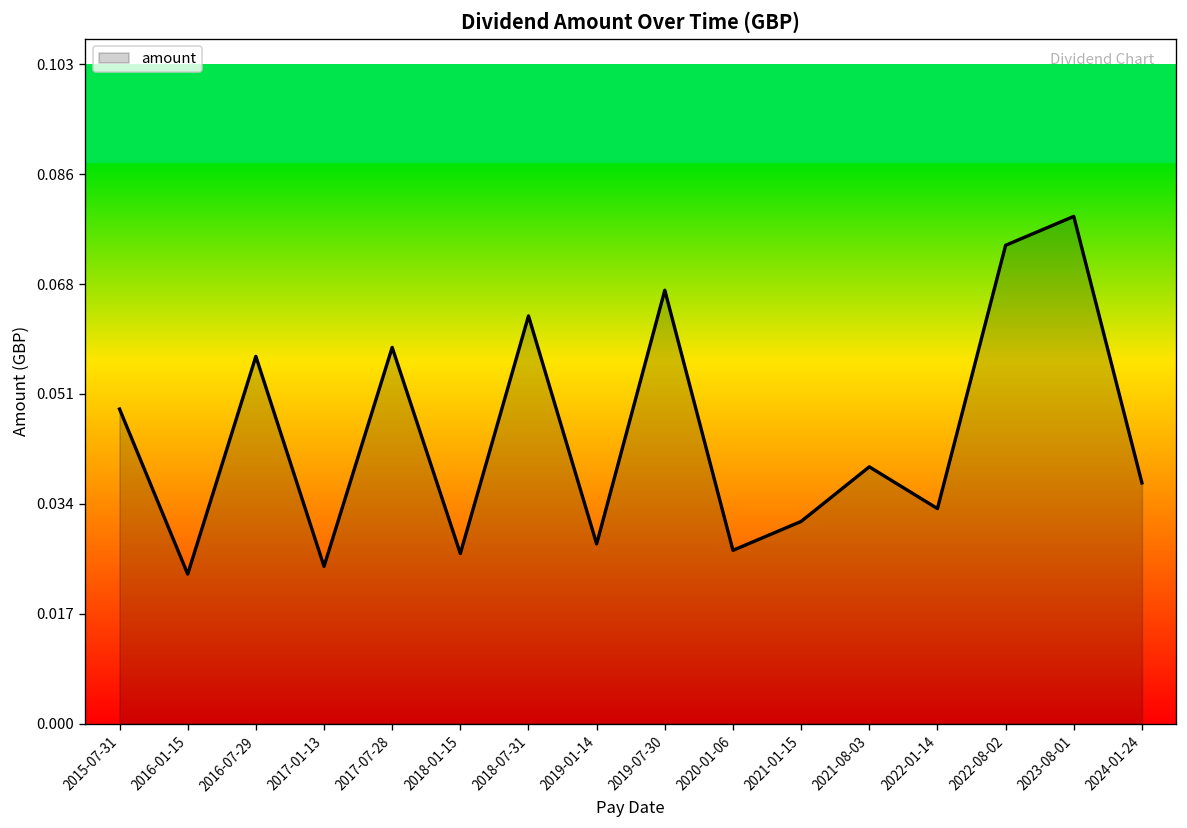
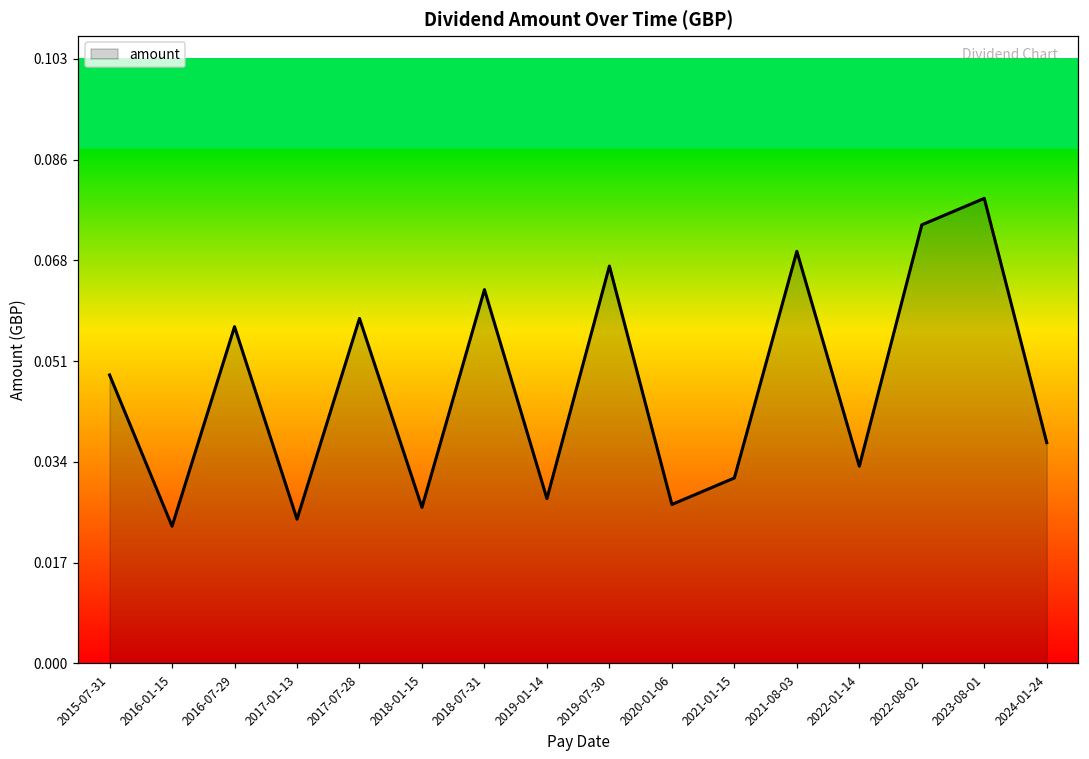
  {
    "2015-07-31": 0.049,
    "2016-01-15": 0.023,
    "2016-07-29": 0.057,
    "2017-01-13": 0.025,
    "2017-07-28": 0.059,
    "2018-01-15": 0.027,
    "2018-07-31": 0.064,
    "2019-01-14": 0.028,
    "2019-07-30": 0.068,
    "2020-01-06": 0.027,
    "2021-01-15": 0.032,
-   "2021-08-03": 0.04,
+   "2021-08-03": 0.07,
    "2022-01-14": 0.034,
    "2022-08-02": 0.075,
    "2023-08-01": 0.079,
    "2024-01-24": 0.038
  }
